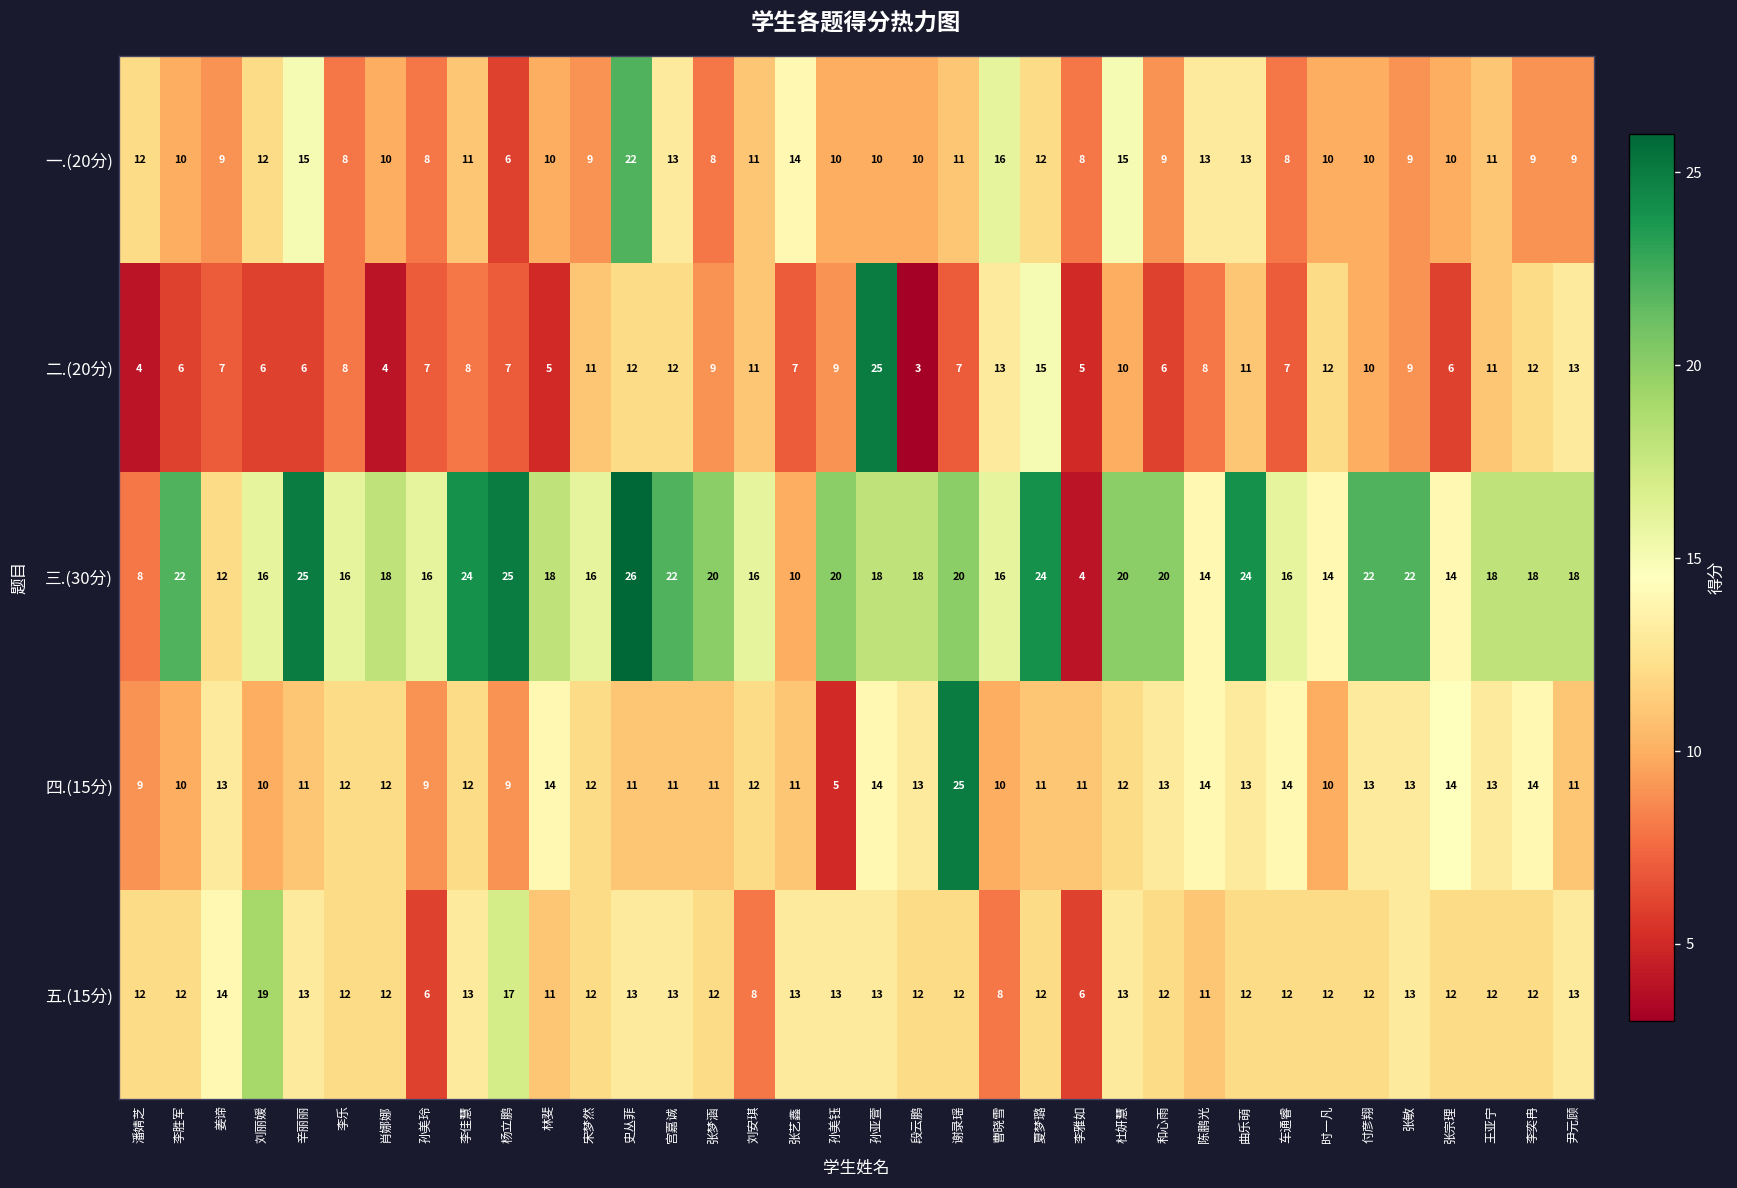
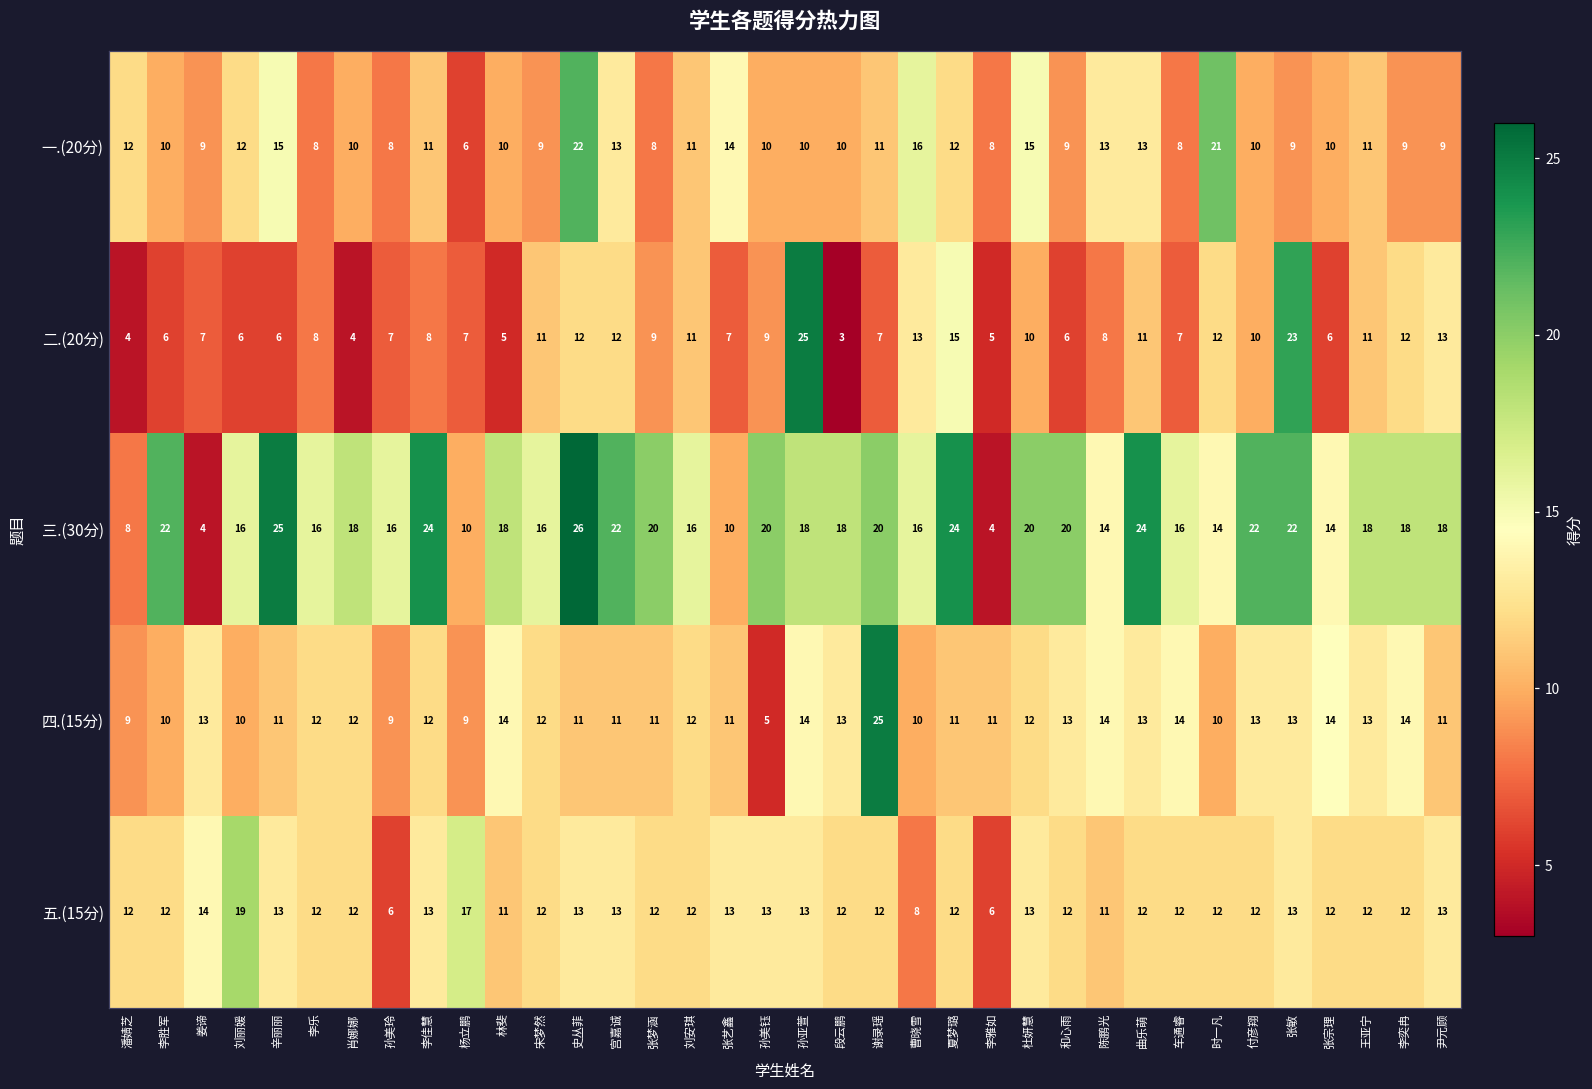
  {
    "一.(20分)": {
      "潘婧芝": 12,
      "李胜军": 10,
      "姜谛": 9,
      "刘丽媛": 12,
      "辛丽丽": 15,
      "李乐": 8,
      "肖娜娜": 10,
      "孙美玲": 8,
      "李佳慧": 11,
      "杨立鹏": 6,
      "林斐": 10,
      "宋梦然": 9,
      "史丛菲": 22,
      "宫嘉诚": 13,
      "张梦涵": 8,
      "刘安琪": 11,
      "张艺鑫": 14,
      "孙美钰": 10,
      "孙亚萱": 10,
      "段云鹏": 10,
      "谢录瑶": 11,
      "曹晓雪": 16,
      "夏梦璐": 12,
      "李雅如": 8,
      "杜妍慧": 15,
      "和心雨": 9,
      "陈鹏光": 13,
      "曲乐萌": 13,
      "车通睿": 8,
-     "时一凡": 10,
+     "时一凡": 21,
      "付彦翔": 10,
      "张敏": 9,
      "张宗理": 10,
      "王亚宁": 11,
      "李奕冉": 9,
      "尹元顾": 9
    },
    "二.(20分)": {
      "潘婧芝": 4,
      "李胜军": 6,
      "姜谛": 7,
      "刘丽媛": 6,
      "辛丽丽": 6,
      "李乐": 8,
      "肖娜娜": 4,
      "孙美玲": 7,
      "李佳慧": 8,
      "杨立鹏": 7,
      "林斐": 5,
      "宋梦然": 11,
      "史丛菲": 12,
      "宫嘉诚": 12,
      "张梦涵": 9,
      "刘安琪": 11,
      "张艺鑫": 7,
      "孙美钰": 9,
      "孙亚萱": 25,
      "段云鹏": 3,
      "谢录瑶": 7,
      "曹晓雪": 13,
      "夏梦璐": 15,
      "李雅如": 5,
      "杜妍慧": 10,
      "和心雨": 6,
      "陈鹏光": 8,
      "曲乐萌": 11,
      "车通睿": 7,
      "时一凡": 12,
      "付彦翔": 10,
-     "张敏": 9,
+     "张敏": 23,
      "张宗理": 6,
      "王亚宁": 11,
      "李奕冉": 12,
      "尹元顾": 13
    },
    "三.(30分)": {
      "潘婧芝": 8,
      "李胜军": 22,
-     "姜谛": 12,
+     "姜谛": 4,
      "刘丽媛": 16,
      "辛丽丽": 25,
      "李乐": 16,
      "肖娜娜": 18,
      "孙美玲": 16,
      "李佳慧": 24,
-     "杨立鹏": 25,
+     "杨立鹏": 10,
      "林斐": 18,
      "宋梦然": 16,
      "史丛菲": 26,
      "宫嘉诚": 22,
      "张梦涵": 20,
      "刘安琪": 16,
      "张艺鑫": 10,
      "孙美钰": 20,
      "孙亚萱": 18,
      "段云鹏": 18,
      "谢录瑶": 20,
      "曹晓雪": 16,
      "夏梦璐": 24,
      "李雅如": 4,
      "杜妍慧": 20,
      "和心雨": 20,
      "陈鹏光": 14,
      "曲乐萌": 24,
      "车通睿": 16,
      "时一凡": 14,
      "付彦翔": 22,
      "张敏": 22,
      "张宗理": 14,
      "王亚宁": 18,
      "李奕冉": 18,
      "尹元顾": 18
    },
    "四.(15分)": {
      "潘婧芝": 9,
      "李胜军": 10,
      "姜谛": 13,
      "刘丽媛": 10,
      "辛丽丽": 11,
      "李乐": 12,
      "肖娜娜": 12,
      "孙美玲": 9,
      "李佳慧": 12,
      "杨立鹏": 9,
      "林斐": 14,
      "宋梦然": 12,
      "史丛菲": 11,
      "宫嘉诚": 11,
      "张梦涵": 11,
      "刘安琪": 12,
      "张艺鑫": 11,
      "孙美钰": 5,
      "孙亚萱": 14,
      "段云鹏": 13,
      "谢录瑶": 25,
      "曹晓雪": 10,
      "夏梦璐": 11,
      "李雅如": 11,
      "杜妍慧": 12,
      "和心雨": 13,
      "陈鹏光": 14,
      "曲乐萌": 13,
      "车通睿": 14,
      "时一凡": 10,
      "付彦翔": 13,
      "张敏": 13,
      "张宗理": 14,
      "王亚宁": 13,
      "李奕冉": 14,
      "尹元顾": 11
    },
    "五.(15分)": {
      "潘婧芝": 12,
      "李胜军": 12,
      "姜谛": 14,
      "刘丽媛": 19,
      "辛丽丽": 13,
      "李乐": 12,
      "肖娜娜": 12,
      "孙美玲": 6,
      "李佳慧": 13,
      "杨立鹏": 17,
      "林斐": 11,
      "宋梦然": 12,
      "史丛菲": 13,
      "宫嘉诚": 13,
      "张梦涵": 12,
-     "刘安琪": 8,
+     "刘安琪": 12,
      "张艺鑫": 13,
      "孙美钰": 13,
      "孙亚萱": 13,
      "段云鹏": 12,
      "谢录瑶": 12,
      "曹晓雪": 8,
      "夏梦璐": 12,
      "李雅如": 6,
      "杜妍慧": 13,
      "和心雨": 12,
      "陈鹏光": 11,
      "曲乐萌": 12,
      "车通睿": 12,
      "时一凡": 12,
      "付彦翔": 12,
      "张敏": 13,
      "张宗理": 12,
      "王亚宁": 12,
      "李奕冉": 12,
      "尹元顾": 13
    }
  }
